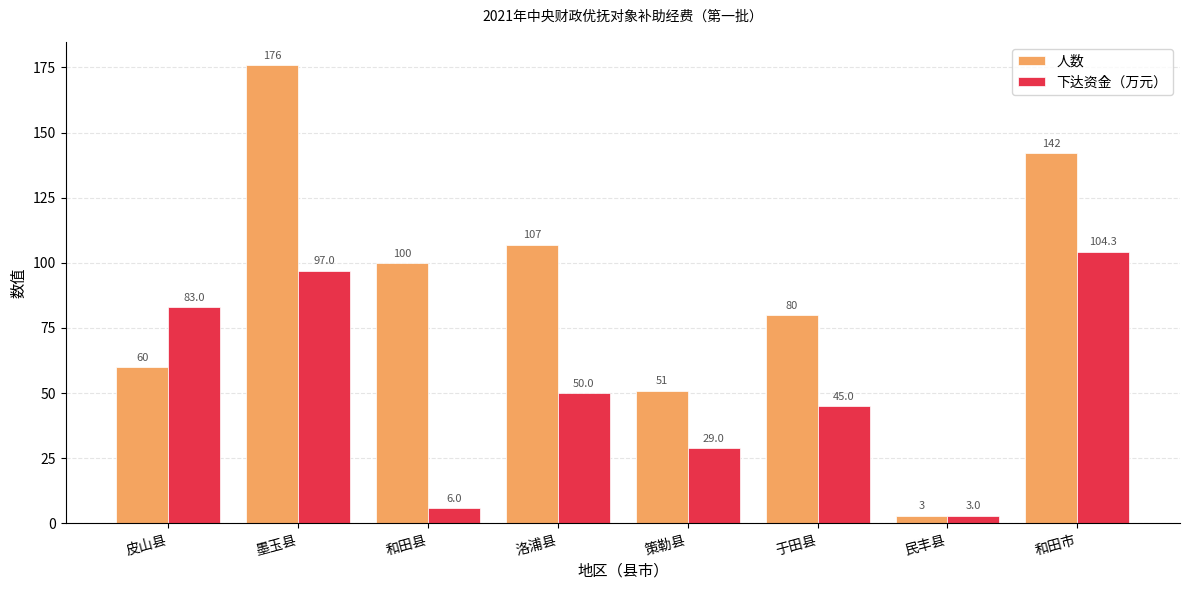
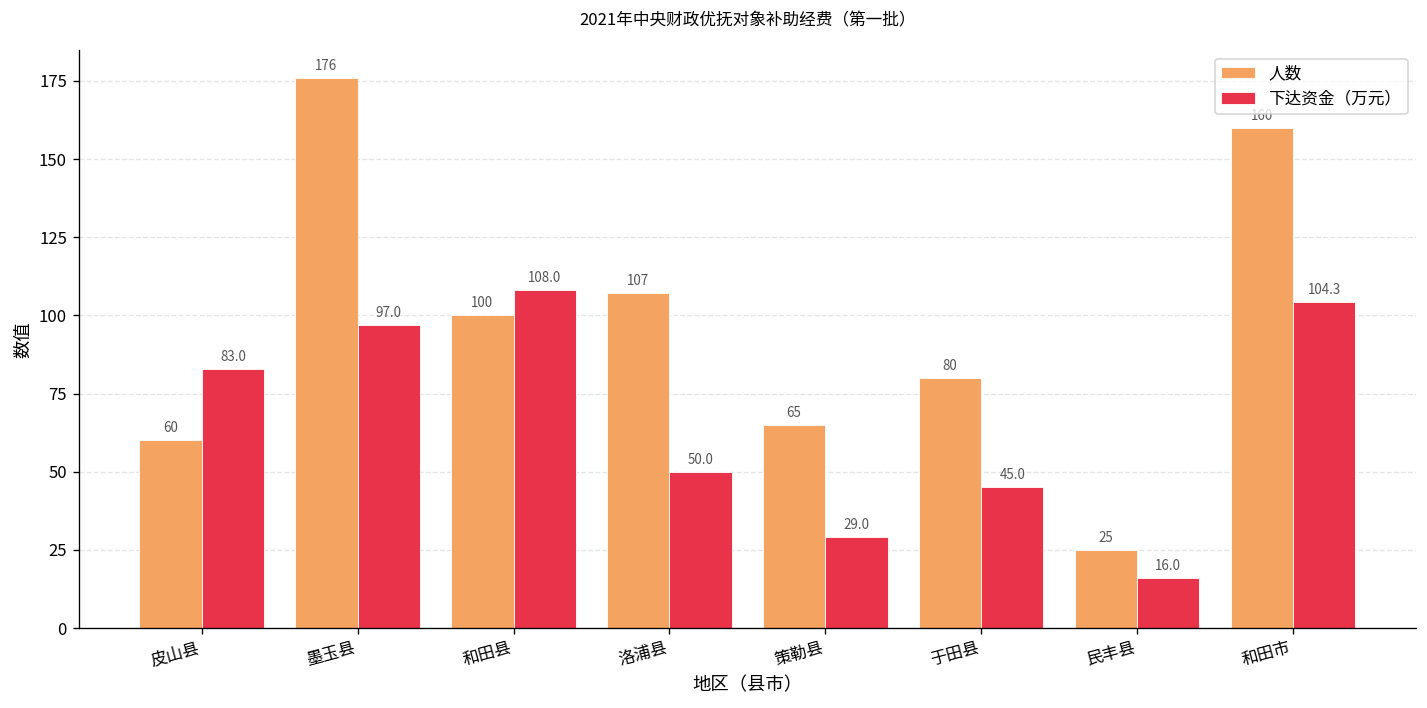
  {
    "人数": {
      "皮山县": 60,
      "墨玉县": 176,
      "和田县": 100,
      "洛浦县": 107,
-     "策勒县": 51,
+     "策勒县": 65,
      "于田县": 80,
-     "民丰县": 3,
-     "和田市": 142
+     "民丰县": 25,
+     "和田市": 160
    },
    "下达资金（万元）": {
      "皮山县": 83.0,
      "墨玉县": 97.0,
-     "和田县": 6.0,
+     "和田县": 108.0,
      "洛浦县": 50.0,
      "策勒县": 29.0,
      "于田县": 45.0,
-     "民丰县": 3.0,
+     "民丰县": 16.0,
      "和田市": 104.3
    }
  }
